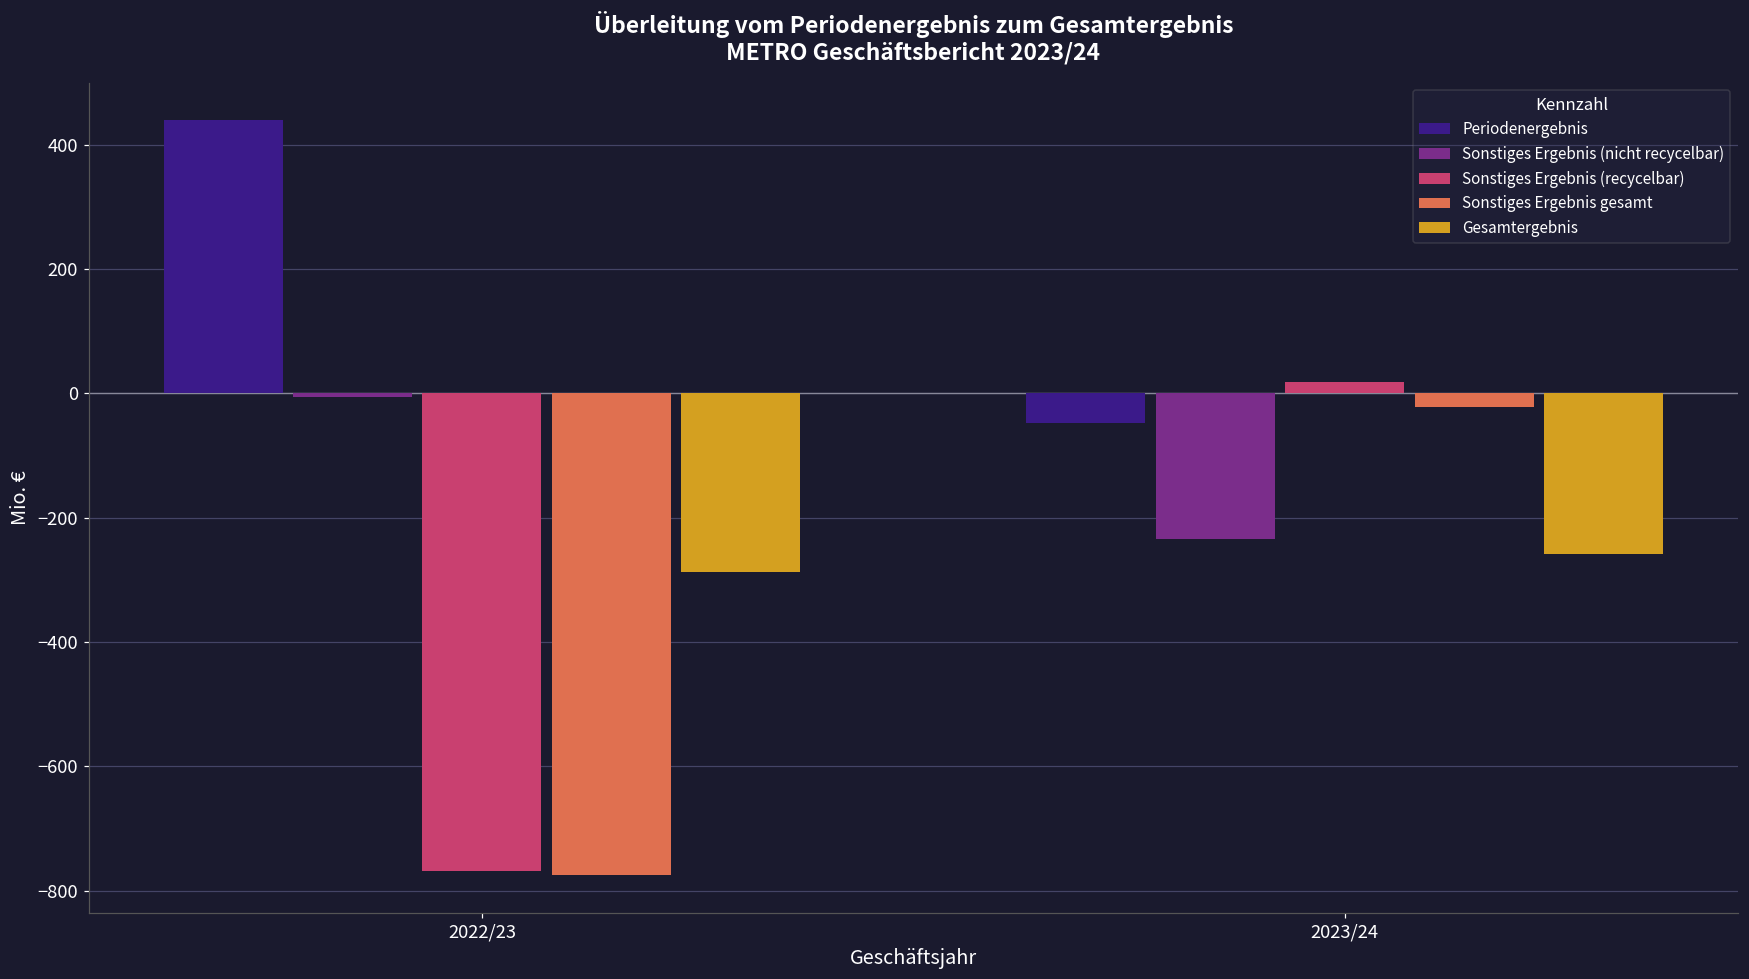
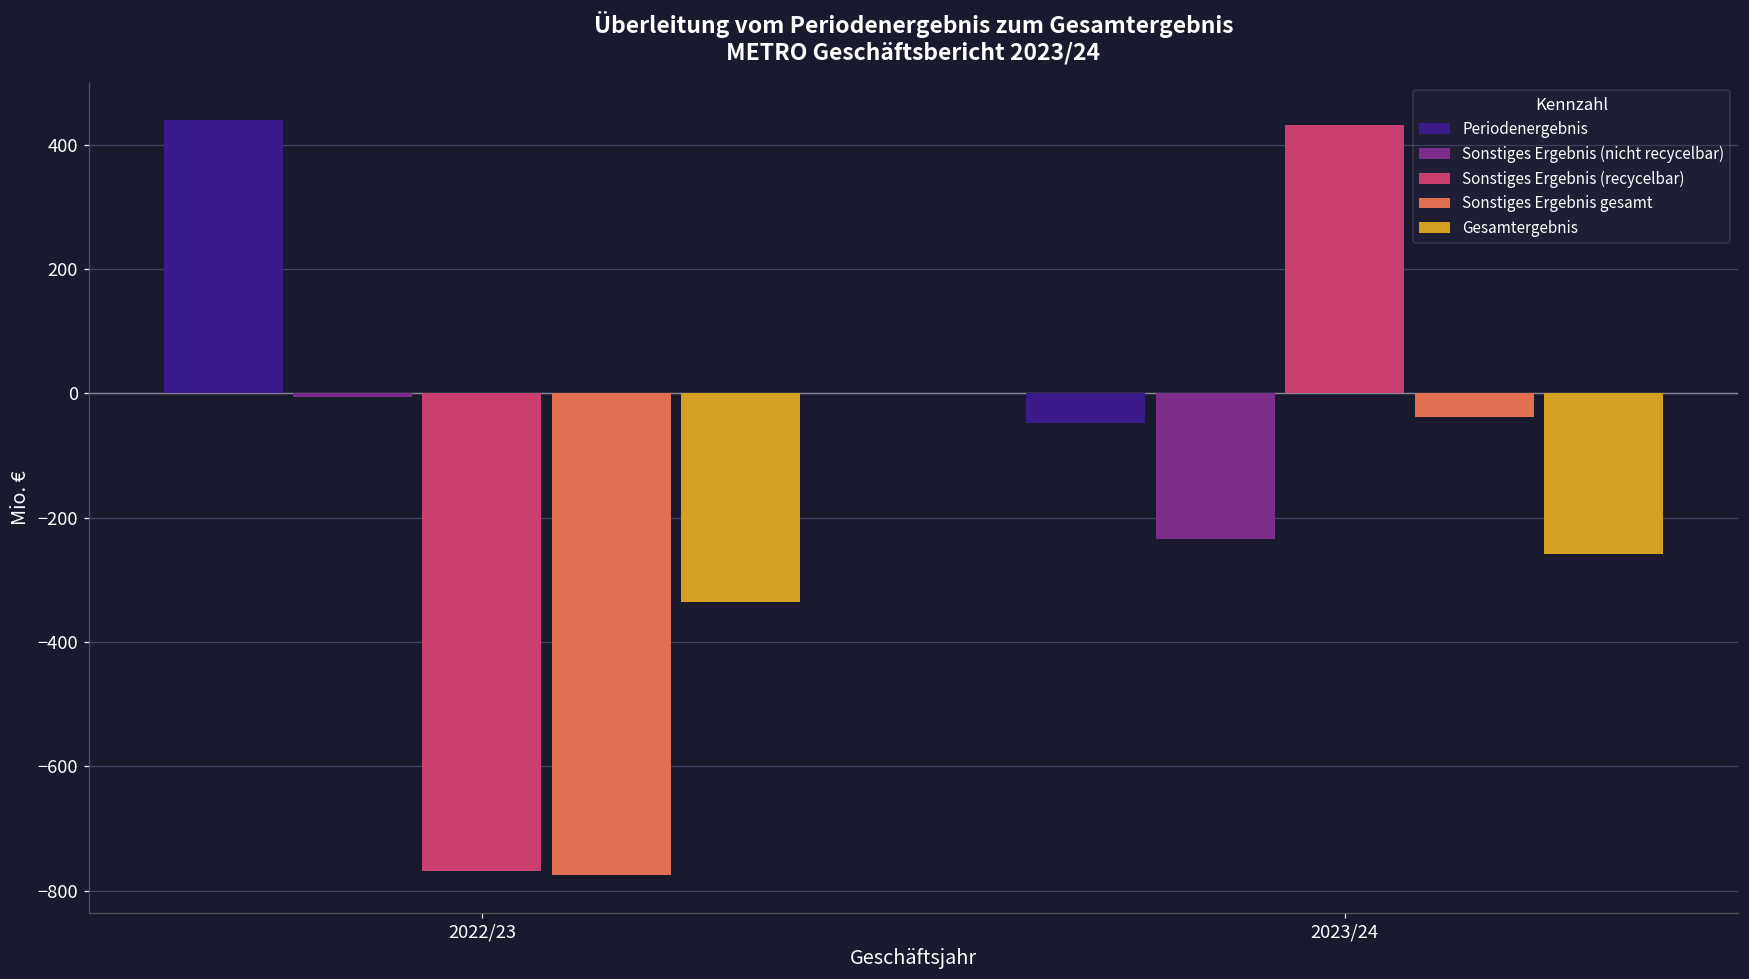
  {
    "Periodenergebnis": {
      "2022/23": 440,
      "2023/24": -50
    },
    "Sonstiges Ergebnis (nicht recycelbar)": {
      "2022/23": -10,
      "2023/24": -230
    },
    "Sonstiges Ergebnis (recycelbar)": {
      "2022/23": -770,
-     "2023/24": 20
+     "2023/24": 430
    },
    "Sonstiges Ergebnis gesamt": {
      "2022/23": -780,
-     "2023/24": -20
+     "2023/24": -40
    },
    "Gesamtergebnis": {
-     "2022/23": -290,
+     "2022/23": -340,
      "2023/24": -260
    }
  }
